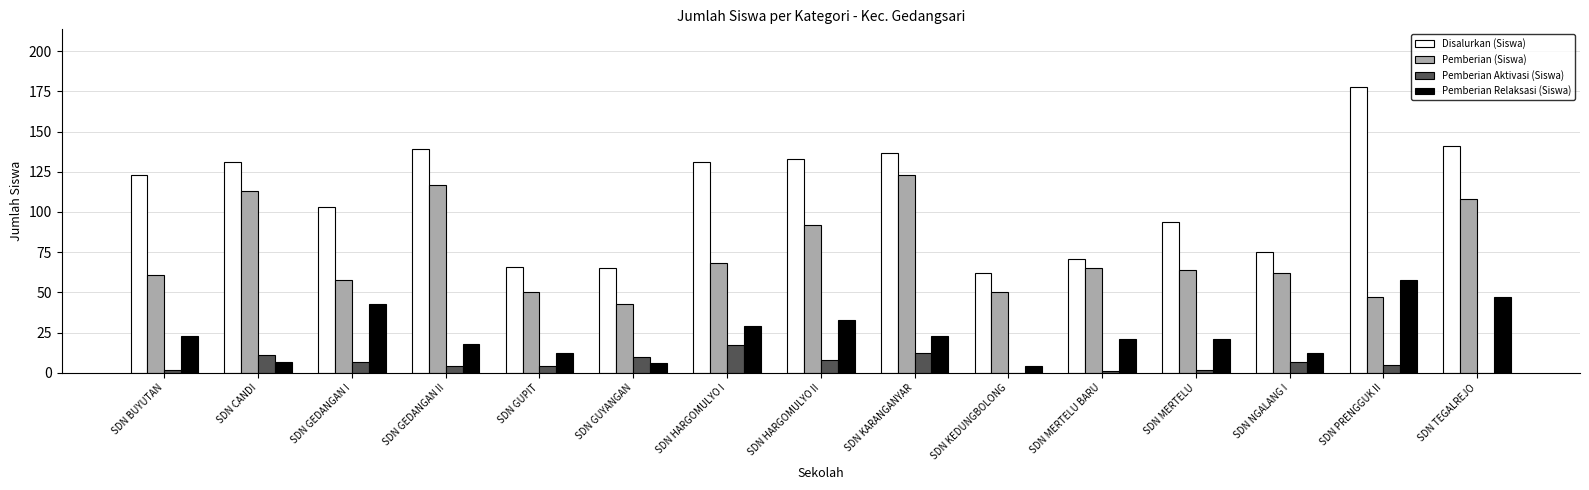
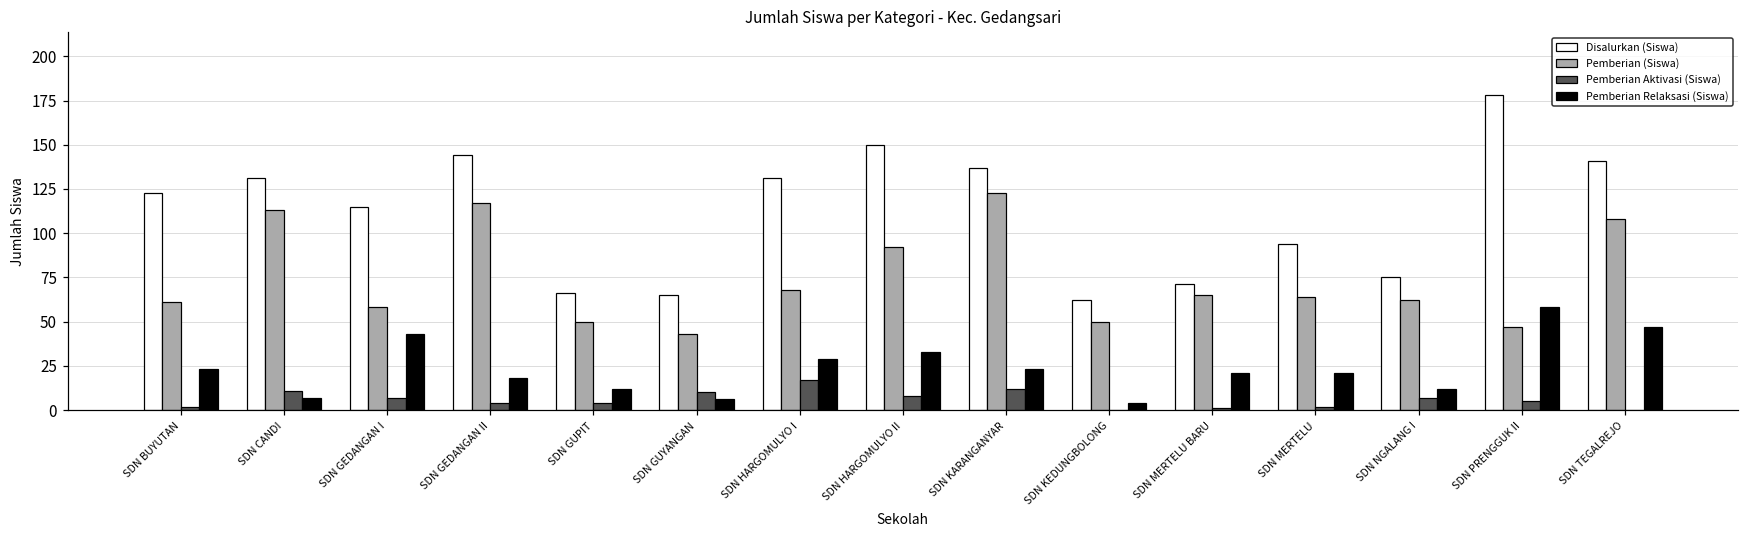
  {
    "Disalurkan (Siswa)": {
      "SDN BUYUTAN": 123,
      "SDN CANDI": 131,
-     "SDN GEDANGAN I": 103,
-     "SDN GEDANGAN II": 139,
+     "SDN GEDANGAN I": 115,
+     "SDN GEDANGAN II": 144,
      "SDN GUPIT": 66,
      "SDN GUYANGAN": 65,
      "SDN HARGOMULYO I": 131,
-     "SDN HARGOMULYO II": 133,
+     "SDN HARGOMULYO II": 150,
      "SDN KARANGANYAR": 137,
      "SDN KEDUNGBOLONG": 62,
      "SDN MERTELU BARU": 71,
      "SDN MERTELU": 94,
      "SDN NGALANG I": 75,
      "SDN PRENGGUK II": 178,
      "SDN TEGALREJO": 141
    },
    "Pemberian (Siswa)": {
      "SDN BUYUTAN": 61,
      "SDN CANDI": 113,
      "SDN GEDANGAN I": 58,
      "SDN GEDANGAN II": 117,
      "SDN GUPIT": 50,
      "SDN GUYANGAN": 43,
      "SDN HARGOMULYO I": 68,
      "SDN HARGOMULYO II": 92,
      "SDN KARANGANYAR": 123,
      "SDN KEDUNGBOLONG": 50,
      "SDN MERTELU BARU": 65,
      "SDN MERTELU": 64,
      "SDN NGALANG I": 62,
      "SDN PRENGGUK II": 47,
      "SDN TEGALREJO": 108
    },
    "Pemberian Aktivasi (Siswa)": {
      "SDN BUYUTAN": 2,
      "SDN CANDI": 11,
      "SDN GEDANGAN I": 7,
      "SDN GEDANGAN II": 4,
      "SDN GUPIT": 4,
      "SDN GUYANGAN": 10,
      "SDN HARGOMULYO I": 17,
      "SDN HARGOMULYO II": 8,
      "SDN KARANGANYAR": 12,
      "SDN KEDUNGBOLONG": 0,
      "SDN MERTELU": 2,
      "SDN NGALANG I": 7,
      "SDN PRENGGUK II": 5,
      "SDN TEGALREJO": 0
    },
    "Pemberian Relaksasi (Siswa)": {
      "SDN BUYUTAN": 23,
      "SDN CANDI": 7,
      "SDN GEDANGAN I": 43,
      "SDN GEDANGAN II": 18,
      "SDN GUPIT": 12,
      "SDN GUYANGAN": 6,
      "SDN HARGOMULYO I": 29,
      "SDN HARGOMULYO II": 33,
      "SDN KARANGANYAR": 23,
      "SDN KEDUNGBOLONG": 4,
      "SDN MERTELU BARU": 21,
      "SDN MERTELU": 21,
      "SDN NGALANG I": 12,
      "SDN PRENGGUK II": 58,
      "SDN TEGALREJO": 47
    }
  }
